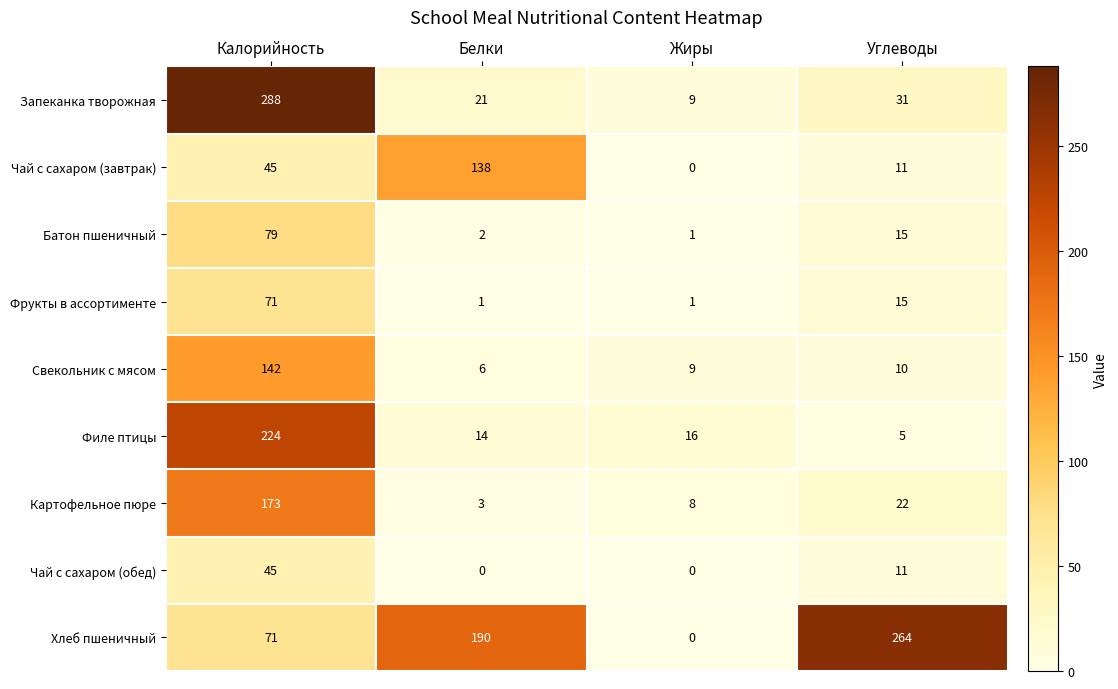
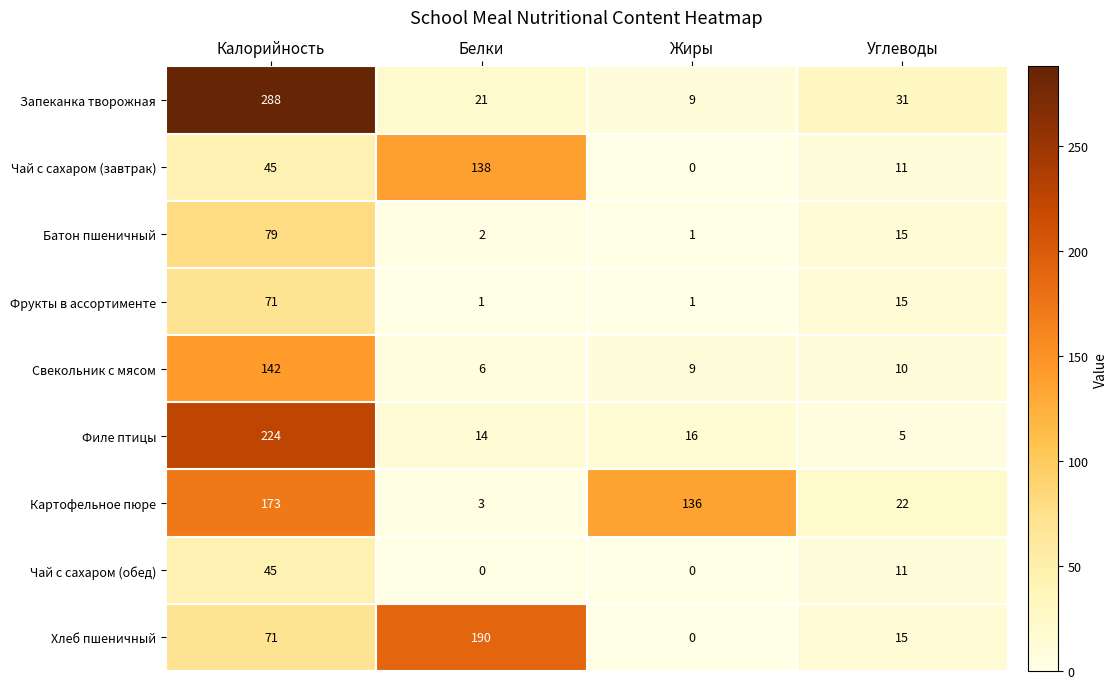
  {
    "Запеканка творожная": {
      "Калорийность": 288,
      "Белки": 21,
      "Жиры": 9,
      "Углеводы": 31
    },
    "Чай с сахаром (завтрак)": {
      "Калорийность": 45,
      "Белки": 138,
      "Жиры": 0,
      "Углеводы": 11
    },
    "Батон пшеничный": {
      "Калорийность": 79,
      "Белки": 2,
      "Жиры": 1,
      "Углеводы": 15
    },
    "Фрукты в ассортименте": {
      "Калорийность": 71,
      "Белки": 1,
      "Жиры": 1,
      "Углеводы": 15
    },
    "Свекольник с мясом": {
      "Калорийность": 142,
      "Белки": 6,
      "Жиры": 9,
      "Углеводы": 10
    },
    "Филе птицы": {
      "Калорийность": 224,
      "Белки": 14,
      "Жиры": 16,
      "Углеводы": 5
    },
    "Картофельное пюре": {
      "Калорийность": 173,
      "Белки": 3,
-     "Жиры": 8,
+     "Жиры": 136,
      "Углеводы": 22
    },
    "Чай с сахаром (обед)": {
      "Калорийность": 45,
      "Белки": 0,
      "Жиры": 0,
      "Углеводы": 11
    },
    "Хлеб пшеничный": {
      "Калорийность": 71,
      "Белки": 190,
      "Жиры": 0,
-     "Углеводы": 264
+     "Углеводы": 15
    }
  }
